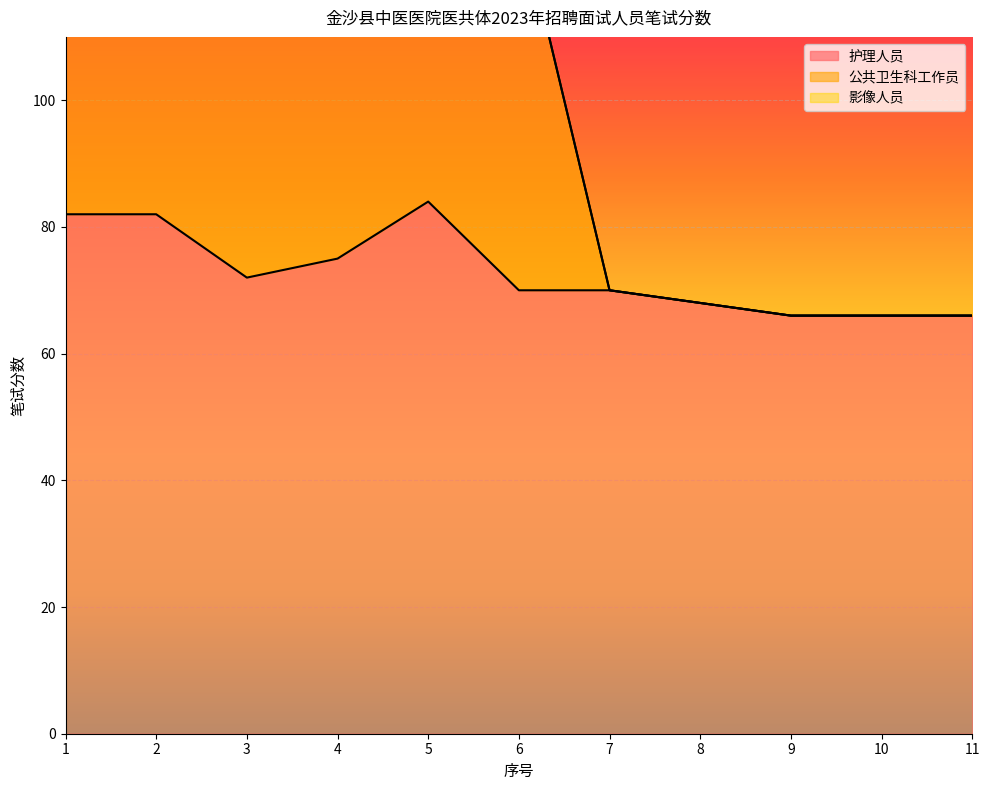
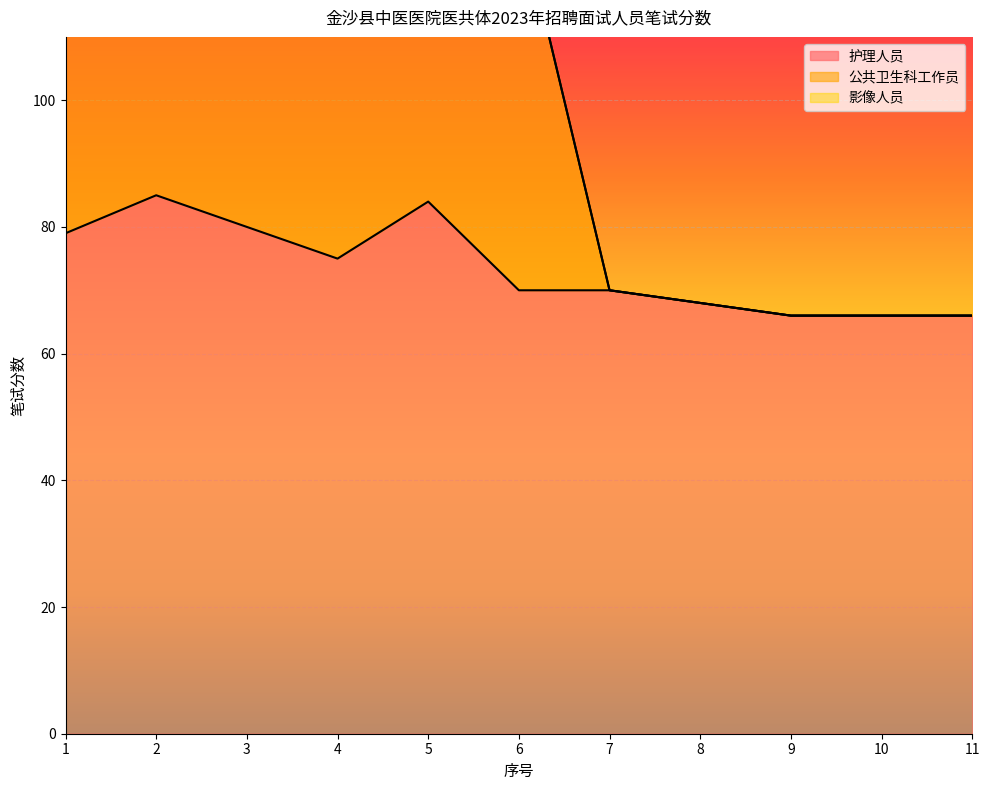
  {
    "护理人员": {
-     "1": 82,
-     "2": 82,
-     "3": 72,
+     "1": 79,
+     "2": 85,
+     "3": 80,
      "4": 75,
      "5": 84,
      "6": 70
    }
  }
